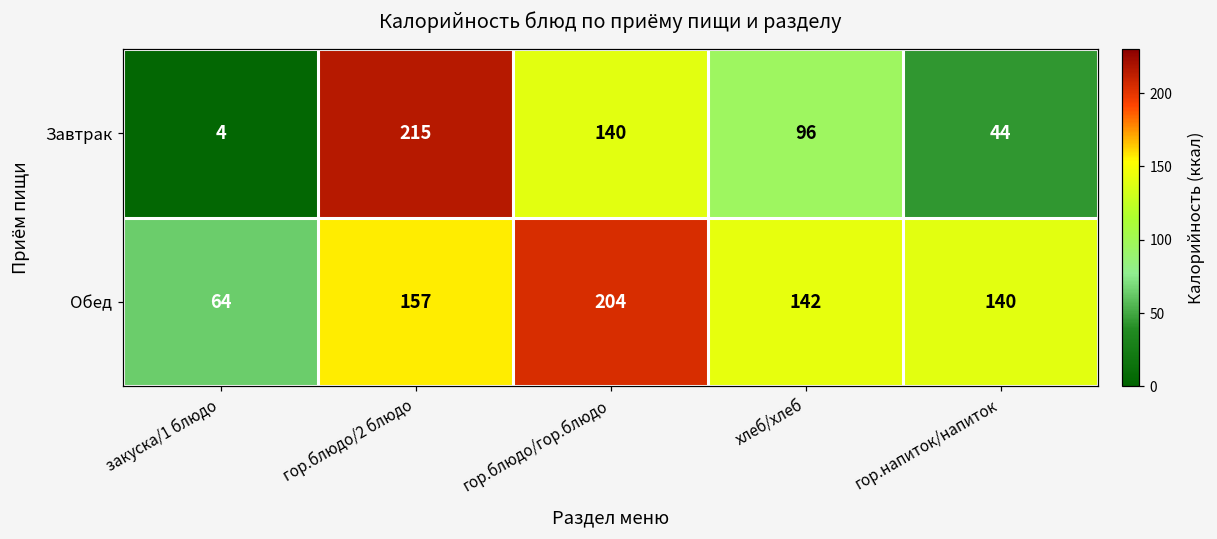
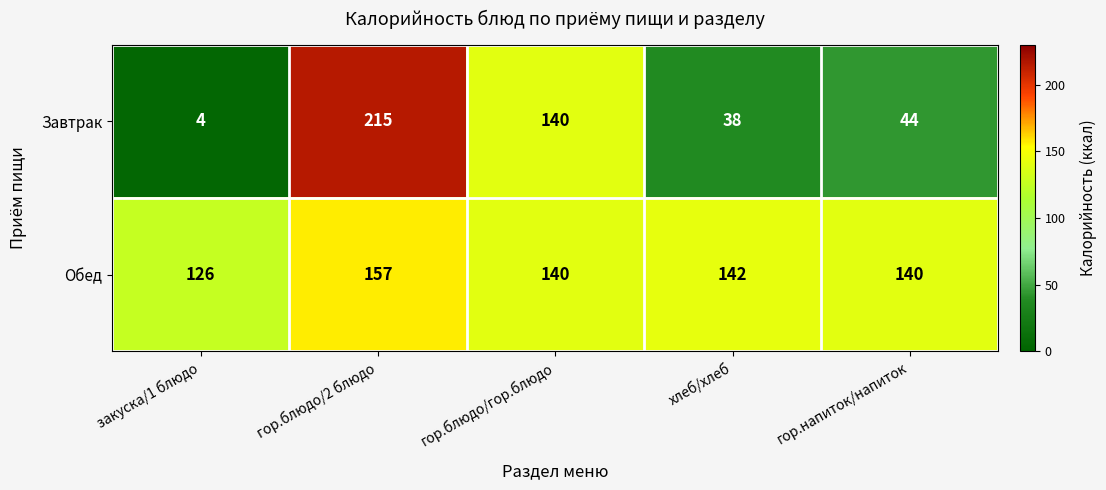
  {
    "Завтрак": {
      "закуска/1 блюдо": 4,
      "гор.блюдо/2 блюдо": 215,
      "гор.блюдо/гор.блюдо": 140,
-     "хлеб/хлеб": 96,
+     "хлеб/хлеб": 38,
      "гор.напиток/напиток": 44
    },
    "Обед": {
-     "закуска/1 блюдо": 64,
+     "закуска/1 блюдо": 126,
      "гор.блюдо/2 блюдо": 157,
-     "гор.блюдо/гор.блюдо": 204,
+     "гор.блюдо/гор.блюдо": 140,
      "хлеб/хлеб": 142,
      "гор.напиток/напиток": 140
    }
  }
